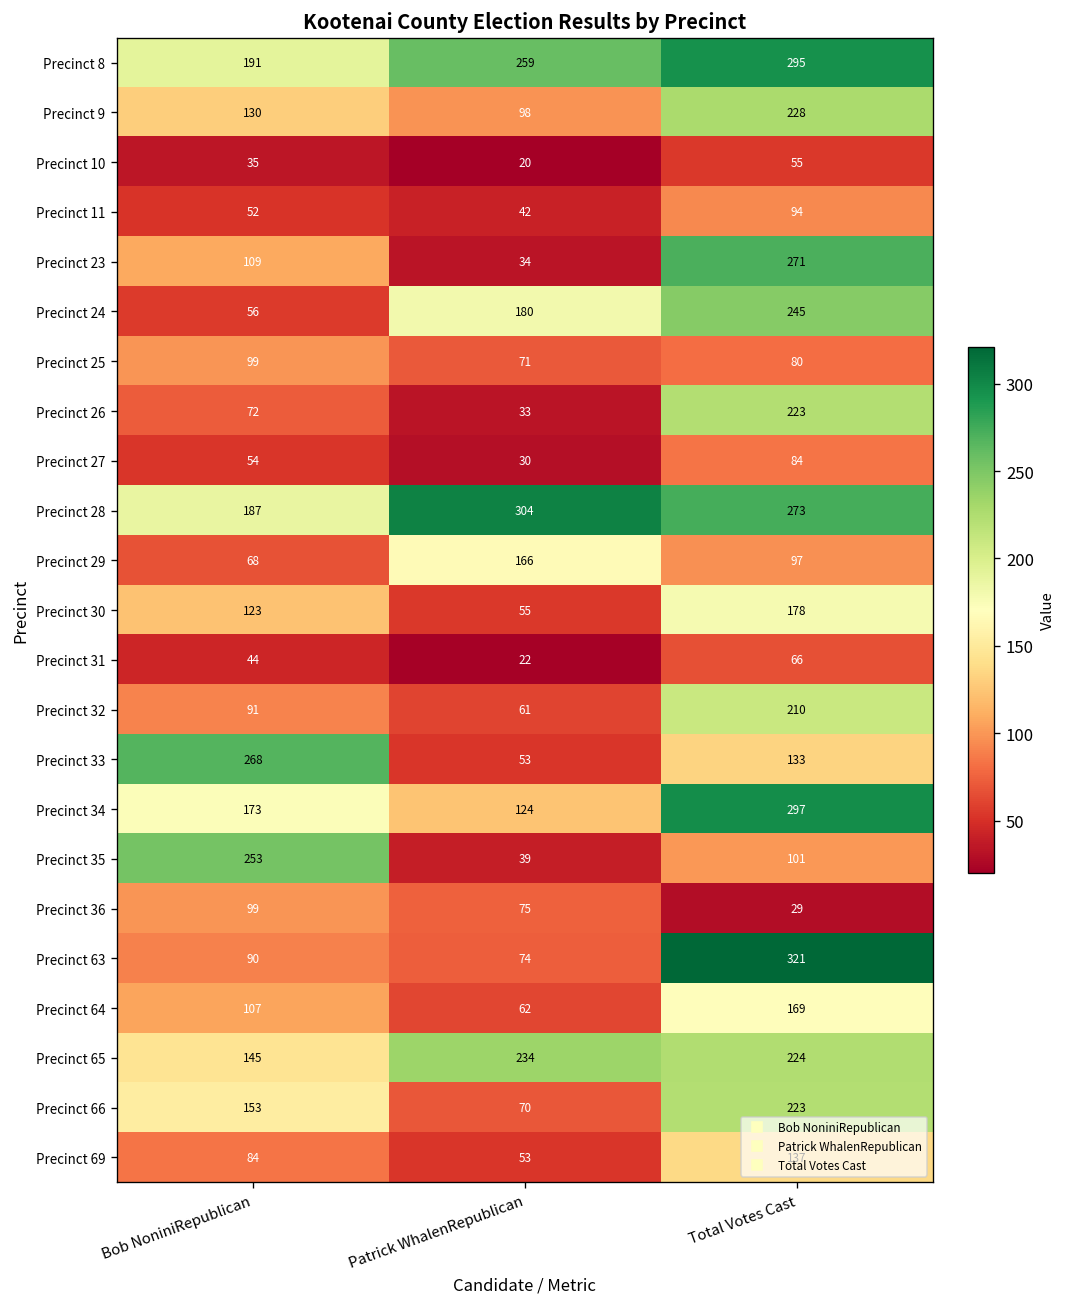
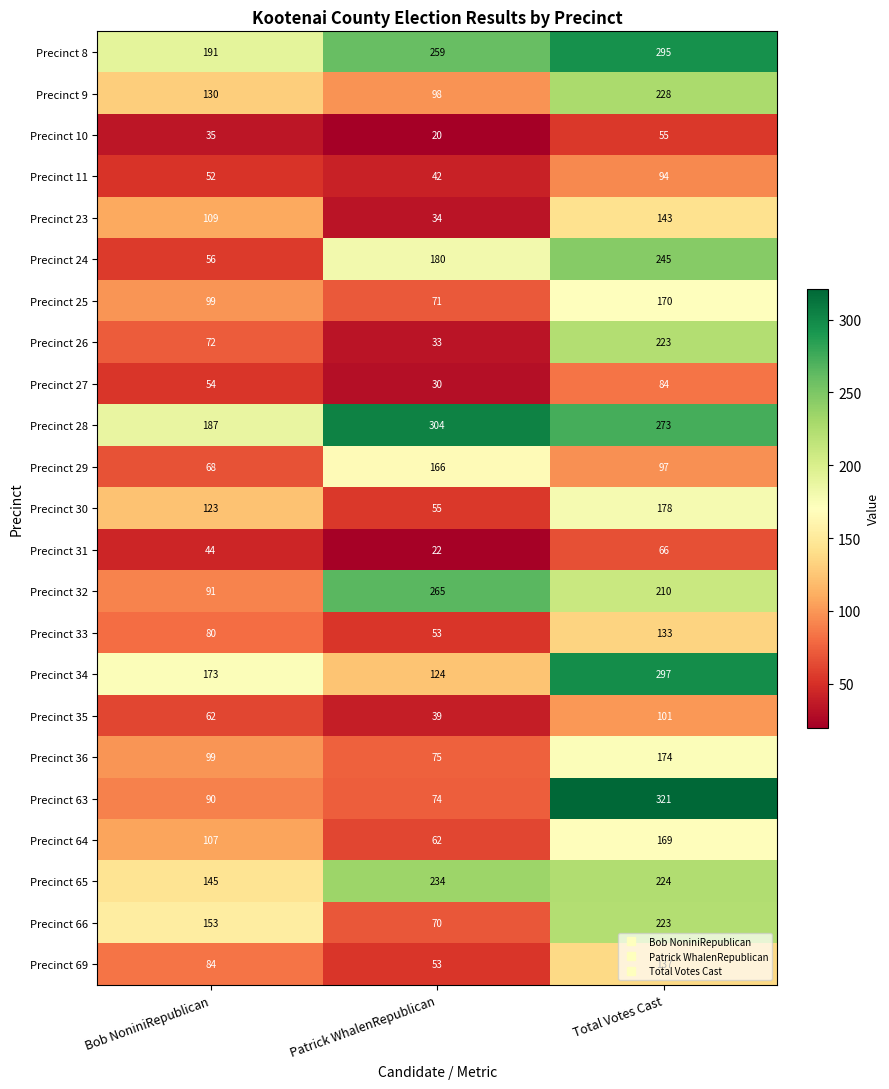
  {
    "Precinct 8": {
      "Bob NoniniRepublican": 191,
      "Patrick WhalenRepublican": 259,
      "Total Votes Cast": 295
    },
    "Precinct 9": {
      "Bob NoniniRepublican": 130,
      "Patrick WhalenRepublican": 98,
      "Total Votes Cast": 228
    },
    "Precinct 10": {
      "Bob NoniniRepublican": 35,
      "Patrick WhalenRepublican": 20,
      "Total Votes Cast": 55
    },
    "Precinct 11": {
      "Bob NoniniRepublican": 52,
      "Patrick WhalenRepublican": 42,
      "Total Votes Cast": 94
    },
    "Precinct 23": {
      "Bob NoniniRepublican": 109,
      "Patrick WhalenRepublican": 34,
-     "Total Votes Cast": 271
+     "Total Votes Cast": 143
    },
    "Precinct 24": {
      "Bob NoniniRepublican": 56,
      "Patrick WhalenRepublican": 180,
      "Total Votes Cast": 245
    },
    "Precinct 25": {
      "Bob NoniniRepublican": 99,
      "Patrick WhalenRepublican": 71,
-     "Total Votes Cast": 80
+     "Total Votes Cast": 170
    },
    "Precinct 26": {
      "Bob NoniniRepublican": 72,
      "Patrick WhalenRepublican": 33,
      "Total Votes Cast": 223
    },
    "Precinct 27": {
      "Bob NoniniRepublican": 54,
      "Patrick WhalenRepublican": 30,
      "Total Votes Cast": 84
    },
    "Precinct 28": {
      "Bob NoniniRepublican": 187,
      "Patrick WhalenRepublican": 304,
      "Total Votes Cast": 273
    },
    "Precinct 29": {
      "Bob NoniniRepublican": 68,
      "Patrick WhalenRepublican": 166,
      "Total Votes Cast": 97
    },
    "Precinct 30": {
      "Bob NoniniRepublican": 123,
      "Patrick WhalenRepublican": 55,
      "Total Votes Cast": 178
    },
    "Precinct 31": {
      "Bob NoniniRepublican": 44,
      "Patrick WhalenRepublican": 22,
      "Total Votes Cast": 66
    },
    "Precinct 32": {
      "Bob NoniniRepublican": 91,
-     "Patrick WhalenRepublican": 61,
+     "Patrick WhalenRepublican": 265,
      "Total Votes Cast": 210
    },
    "Precinct 33": {
-     "Bob NoniniRepublican": 268,
+     "Bob NoniniRepublican": 80,
      "Patrick WhalenRepublican": 53,
      "Total Votes Cast": 133
    },
    "Precinct 34": {
      "Bob NoniniRepublican": 173,
      "Patrick WhalenRepublican": 124,
      "Total Votes Cast": 297
    },
    "Precinct 35": {
-     "Bob NoniniRepublican": 253,
+     "Bob NoniniRepublican": 62,
      "Patrick WhalenRepublican": 39,
      "Total Votes Cast": 101
    },
    "Precinct 36": {
      "Bob NoniniRepublican": 99,
      "Patrick WhalenRepublican": 75,
-     "Total Votes Cast": 29
+     "Total Votes Cast": 174
    },
    "Precinct 63": {
      "Bob NoniniRepublican": 90,
      "Patrick WhalenRepublican": 74,
      "Total Votes Cast": 321
    },
    "Precinct 64": {
      "Bob NoniniRepublican": 107,
      "Patrick WhalenRepublican": 62,
      "Total Votes Cast": 169
    },
    "Precinct 65": {
      "Bob NoniniRepublican": 145,
      "Patrick WhalenRepublican": 234,
      "Total Votes Cast": 224
    },
    "Precinct 66": {
      "Bob NoniniRepublican": 153,
      "Patrick WhalenRepublican": 70,
      "Total Votes Cast": 223
    },
    "Precinct 69": {
      "Bob NoniniRepublican": 84,
      "Patrick WhalenRepublican": 53
    }
  }
